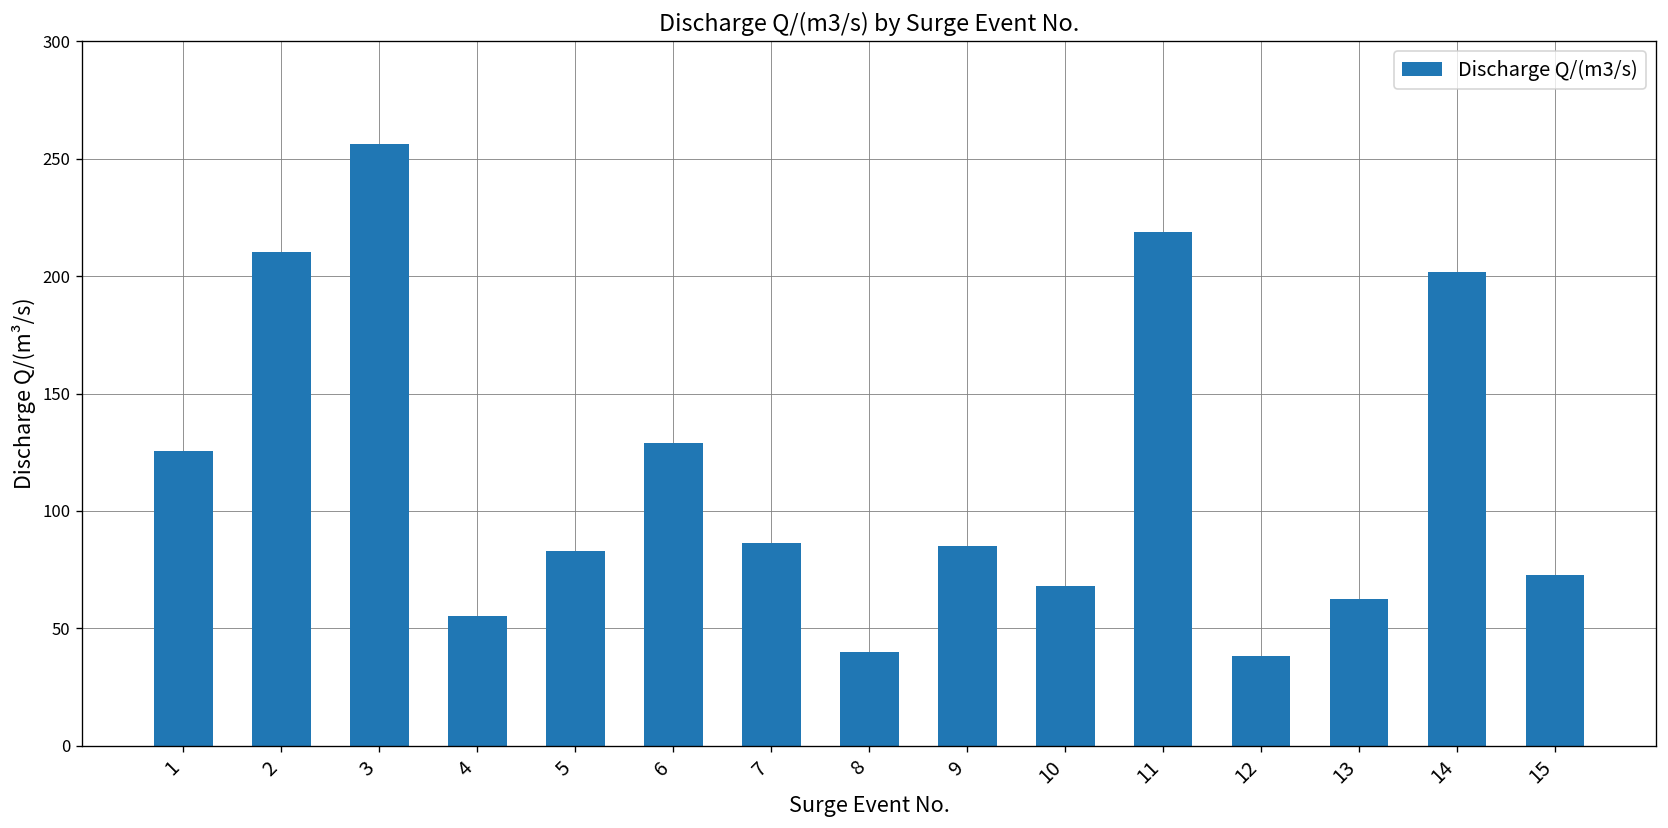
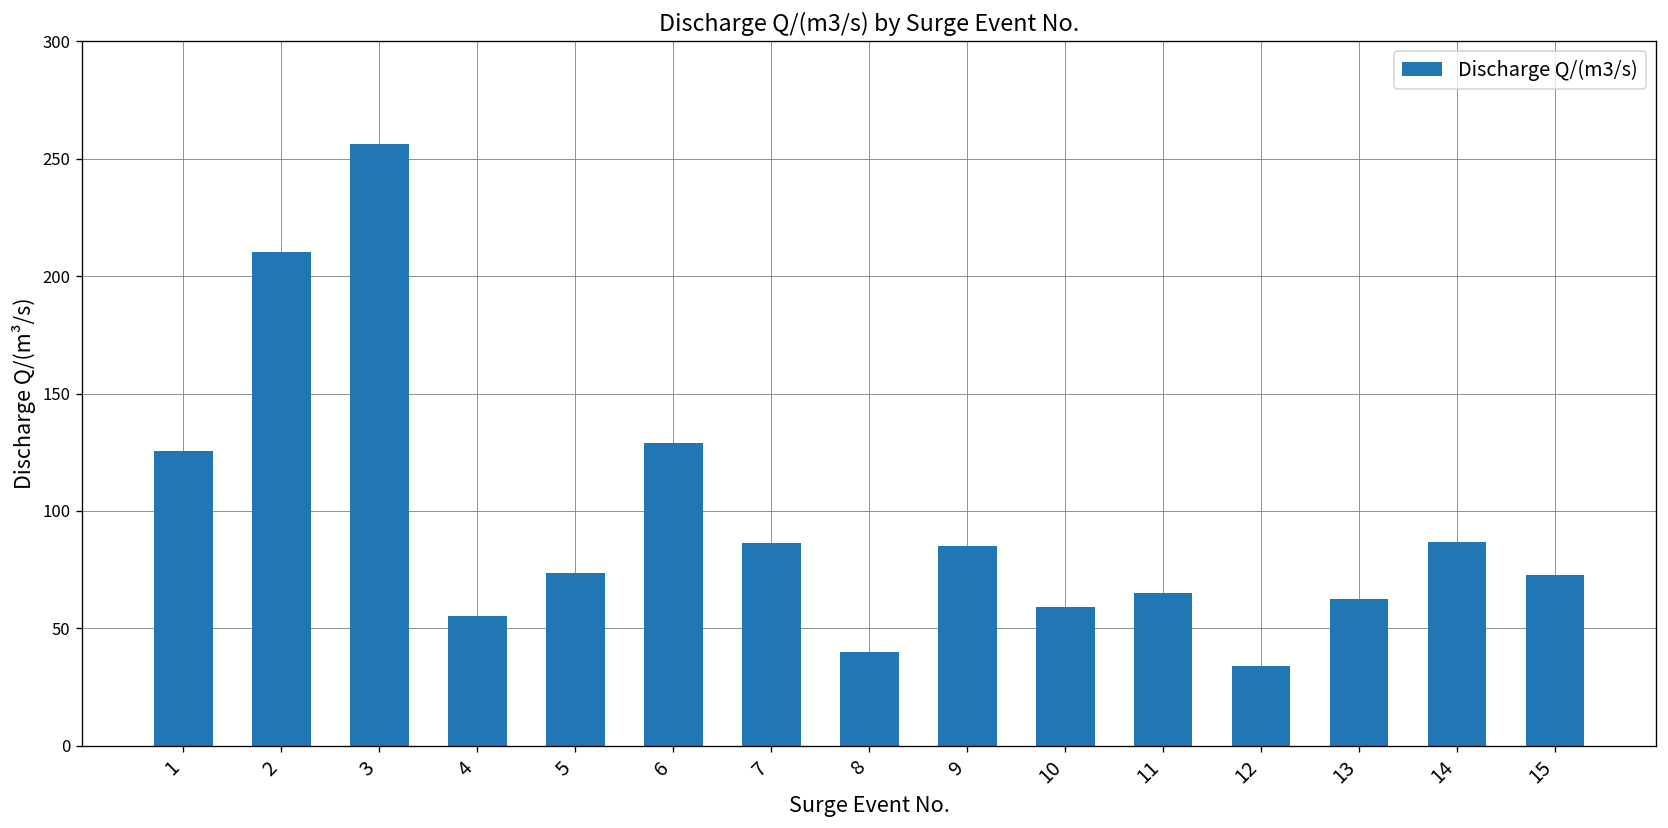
  {
    "1": 126,
    "2": 211,
    "3": 257,
    "4": 55,
-   "5": 83,
+   "5": 74,
    "6": 129,
    "7": 86,
    "8": 40,
    "9": 85,
-   "10": 68,
-   "11": 219,
-   "12": 38,
+   "10": 59,
+   "11": 65,
+   "12": 34,
    "13": 62,
-   "14": 202,
+   "14": 87,
    "15": 73
  }
